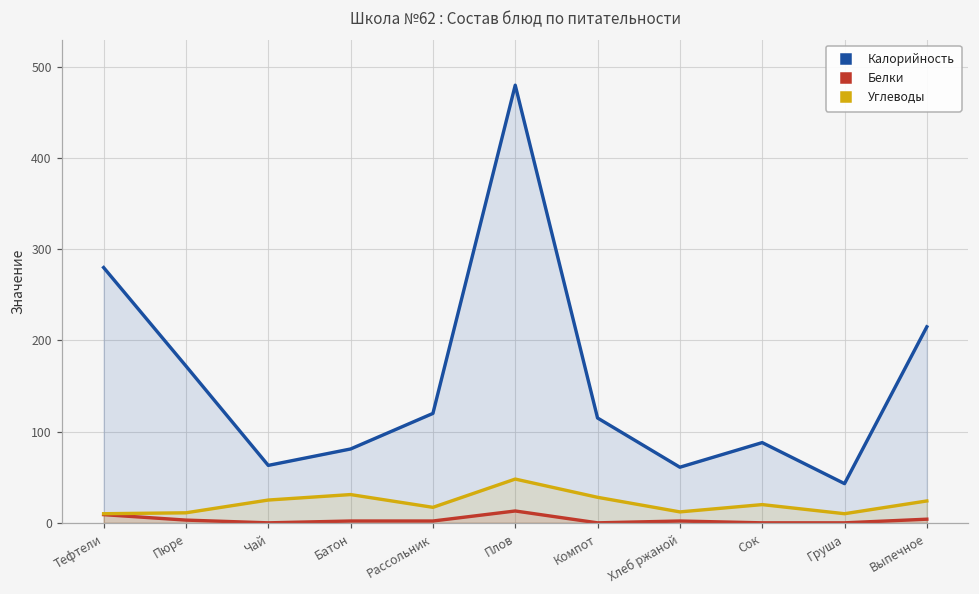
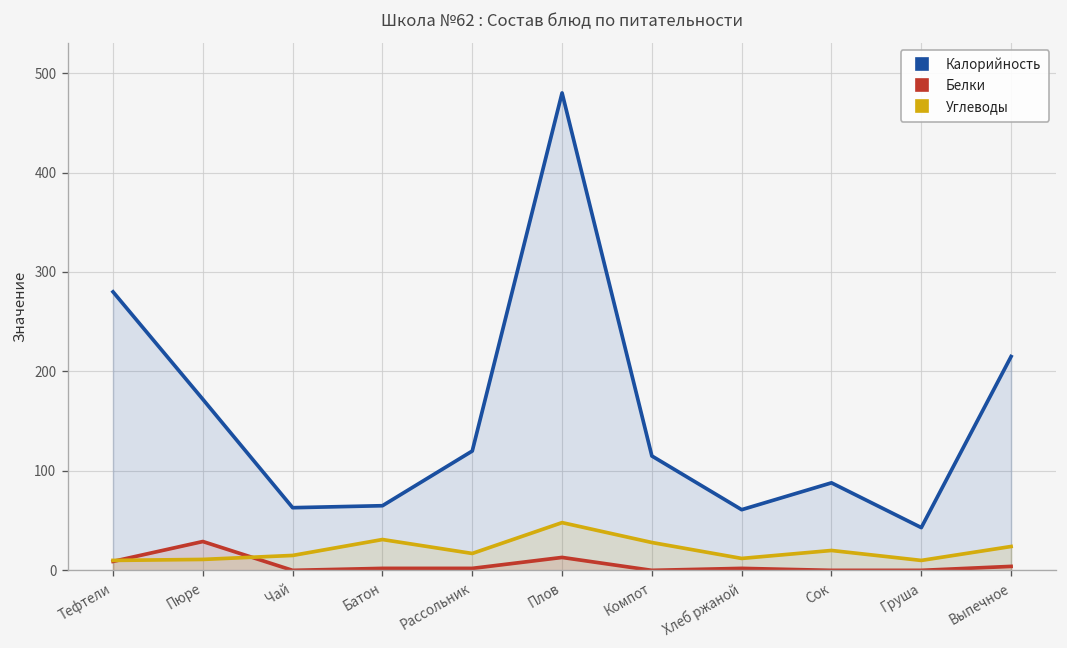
  {
    "Калорийность": {
      "Тефтели": 280,
      "Пюре": 170,
      "Чай": 60,
-     "Батон": 80,
+     "Батон": 70,
      "Рассольник": 120,
      "Плов": 480,
      "Компот": 120,
      "Хлеб ржаной": 60,
      "Сок": 90,
      "Груша": 40,
      "Выпечное": 220
    },
    "Белки": {
-     "Пюре": 0,
+     "Пюре": 30,
      "Чай": 0,
      "Батон": 0,
      "Рассольник": 0,
      "Плов": 10,
      "Компот": 0,
      "Хлеб ржаной": 0,
      "Сок": 0,
      "Груша": 0,
      "Выпечное": 0
    },
    "Углеводы": {
      "Пюре": 10,
-     "Чай": 30,
+     "Чай": 20,
      "Батон": 30,
      "Рассольник": 20,
      "Плов": 50,
      "Компот": 30,
      "Хлеб ржаной": 10,
      "Сок": 20,
      "Груша": 10,
      "Выпечное": 20
    }
  }
